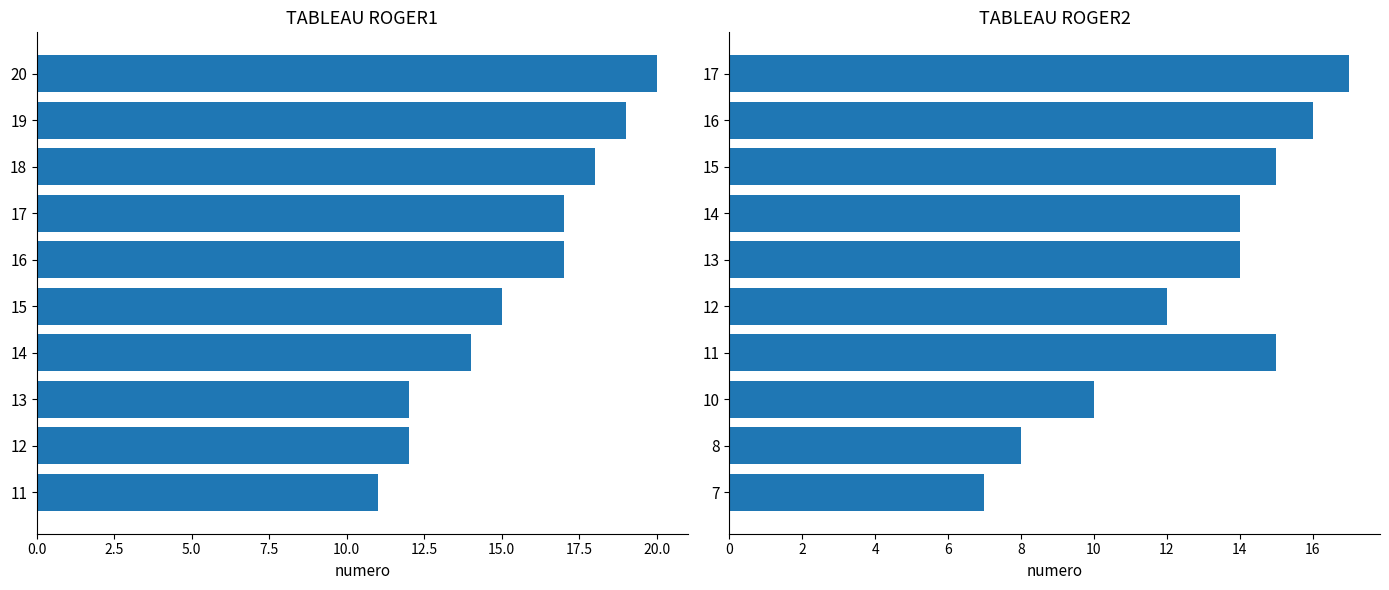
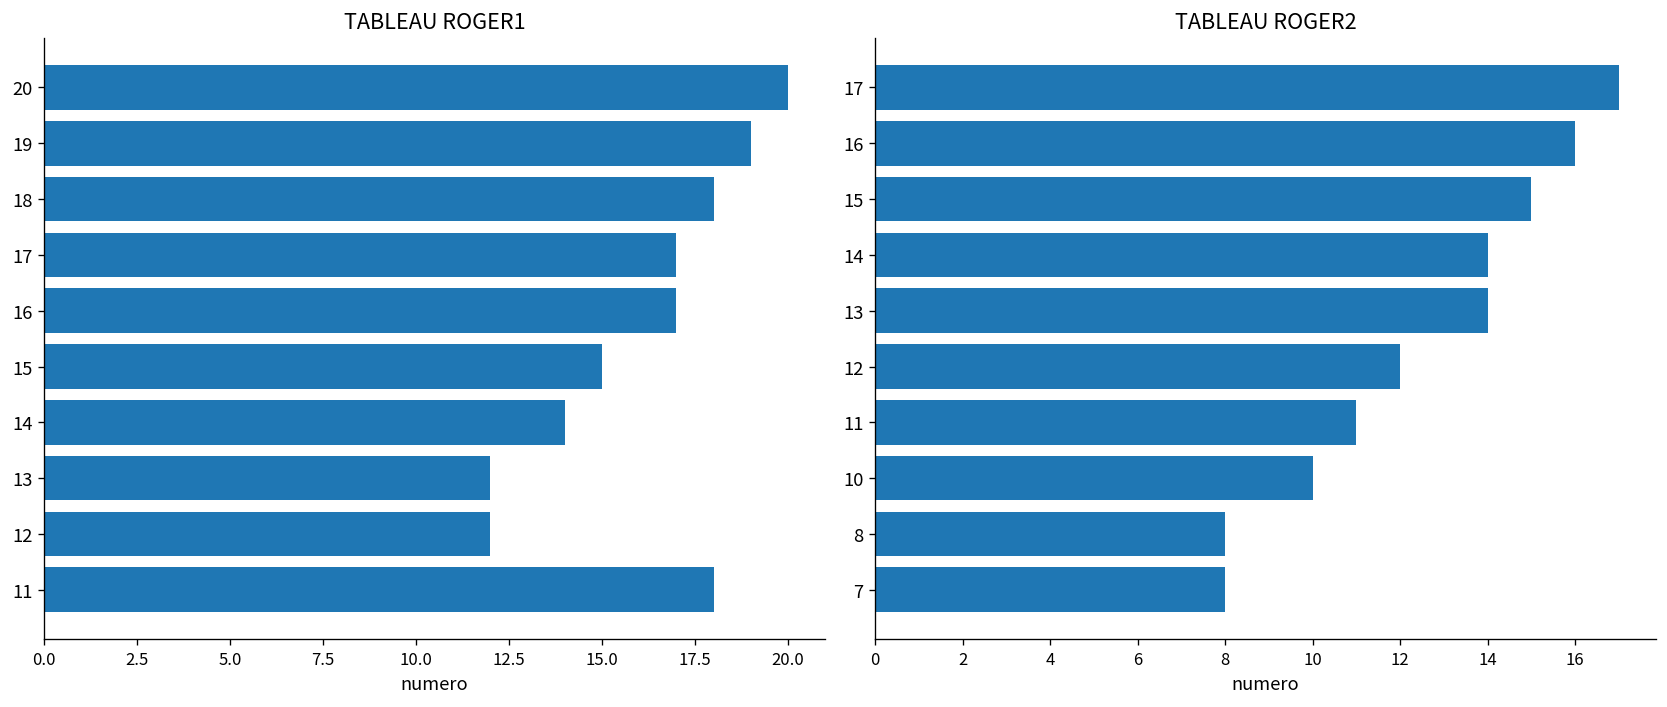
  {
    "TABLEAU ROGER1": {
      "20": 20,
      "19": 19,
      "18": 18,
      "17": 17,
      "16": 17,
      "15": 15,
      "14": 14,
      "13": 12,
      "12": 12,
-     "11": 11
+     "11": 18
    },
    "TABLEAU ROGER2": {
      "17": 17,
      "16": 16,
      "15": 15,
      "14": 14,
      "13": 14,
      "12": 12,
-     "11": 15,
+     "11": 11,
      "10": 10,
      "8": 8,
-     "7": 7
+     "7": 8
    }
  }
